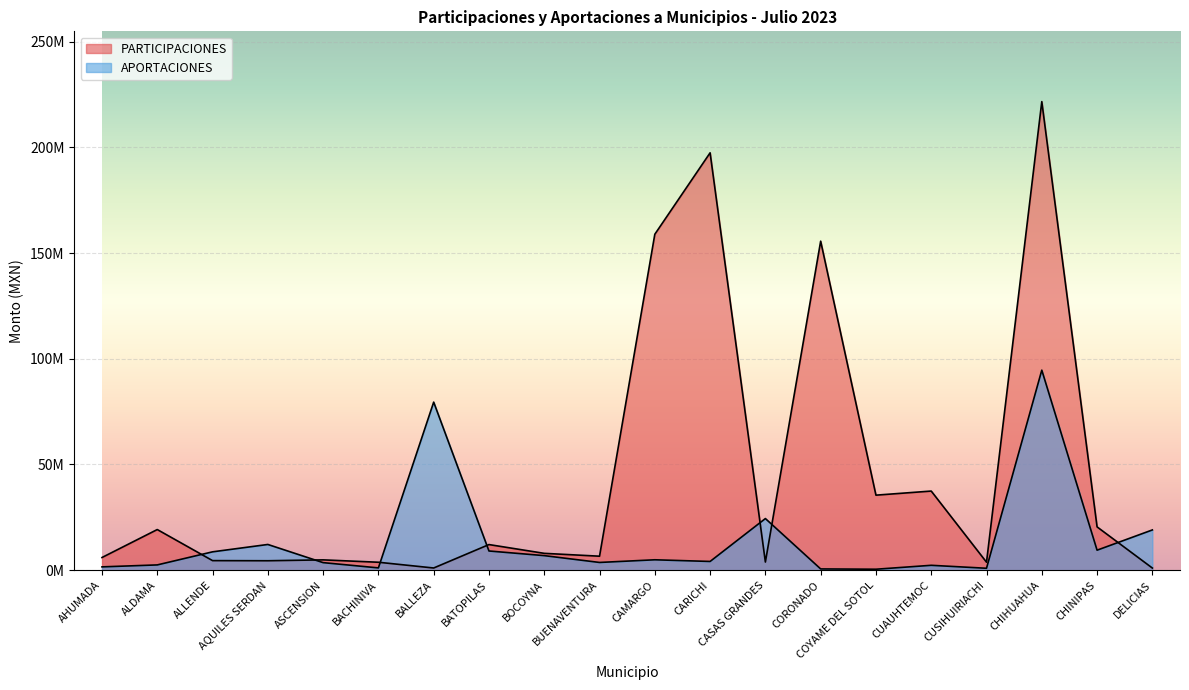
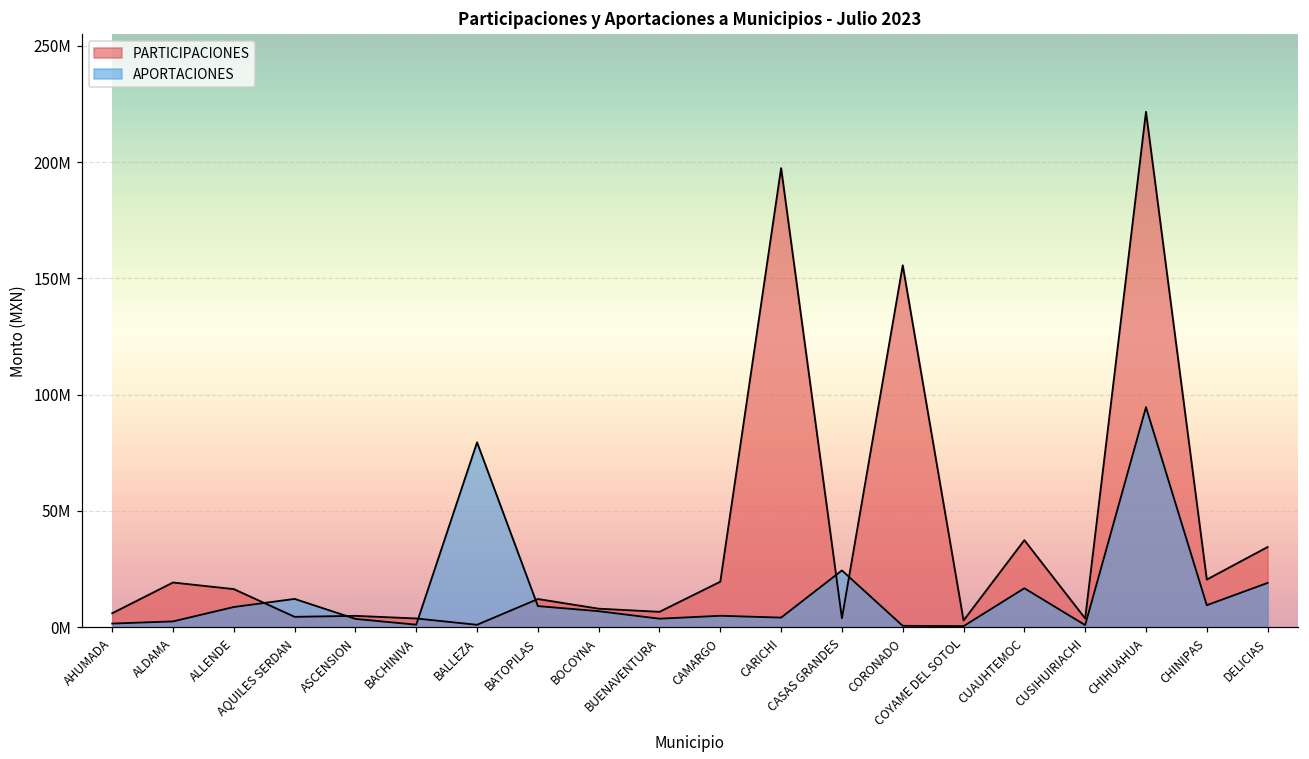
  {
    "PARTICIPACIONES": {
      "AHUMADA": 6000000,
      "ALDAMA": 19000000,
-     "ALLENDE": 5000000,
+     "ALLENDE": 16000000,
      "AQUILES SERDAN": 4000000,
      "ASCENSION": 5000000,
      "BACHINIVA": 4000000,
      "BALLEZA": 1000000,
      "BATOPILAS": 12000000,
      "BUENAVENTURA": 7000000,
-     "CAMARGO": 159000000,
+     "CAMARGO": 20000000,
      "CARICHI": 197000000,
      "CASAS GRANDES": 4000000,
      "CORONADO": 156000000,
-     "COYAME DEL SOTOL": 35000000,
+     "COYAME DEL SOTOL": 3000000,
      "CUAUHTEMOC": 37000000,
      "CUSIHUIRIACHI": 4000000,
      "CHIHUAHUA": 222000000,
      "CHINIPAS": 20000000,
-     "DELICIAS": 1000000
+     "DELICIAS": 34000000
    },
    "APORTACIONES": {
      "AHUMADA": 2000000,
      "ALDAMA": 2000000,
      "ALLENDE": 9000000,
      "AQUILES SERDAN": 12000000,
      "ASCENSION": 4000000,
      "BACHINIVA": 1000000,
      "BALLEZA": 79000000,
      "BATOPILAS": 9000000,
      "BUENAVENTURA": 4000000,
      "CAMARGO": 5000000,
      "CARICHI": 4000000,
      "CASAS GRANDES": 24000000,
      "CORONADO": 1000000,
      "COYAME DEL SOTOL": 0,
-     "CUAUHTEMOC": 2000000,
+     "CUAUHTEMOC": 17000000,
      "CUSIHUIRIACHI": 1000000,
      "CHIHUAHUA": 95000000,
      "CHINIPAS": 9000000,
      "DELICIAS": 19000000
    }
  }
